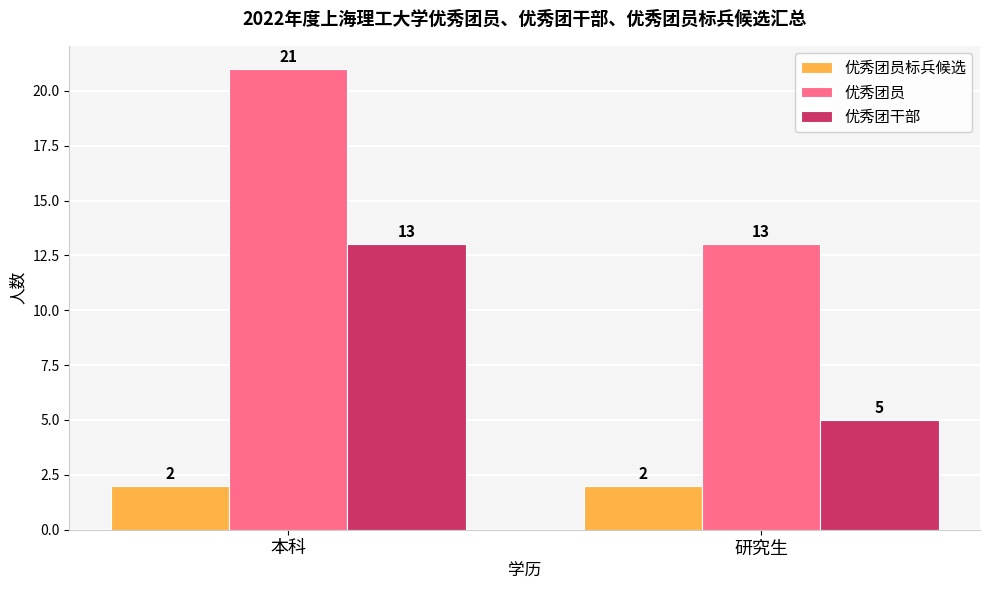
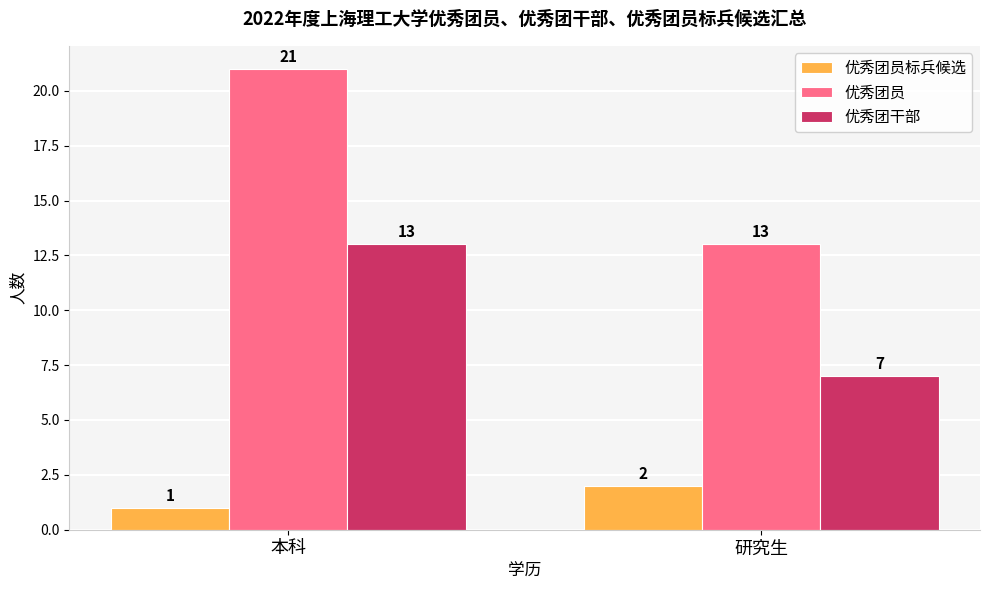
  {
    "优秀团员标兵候选": {
-     "本科": 2,
+     "本科": 1,
      "研究生": 2
    },
    "优秀团员": {
      "本科": 21,
      "研究生": 13
    },
    "优秀团干部": {
      "本科": 13,
-     "研究生": 5
+     "研究生": 7
    }
  }
